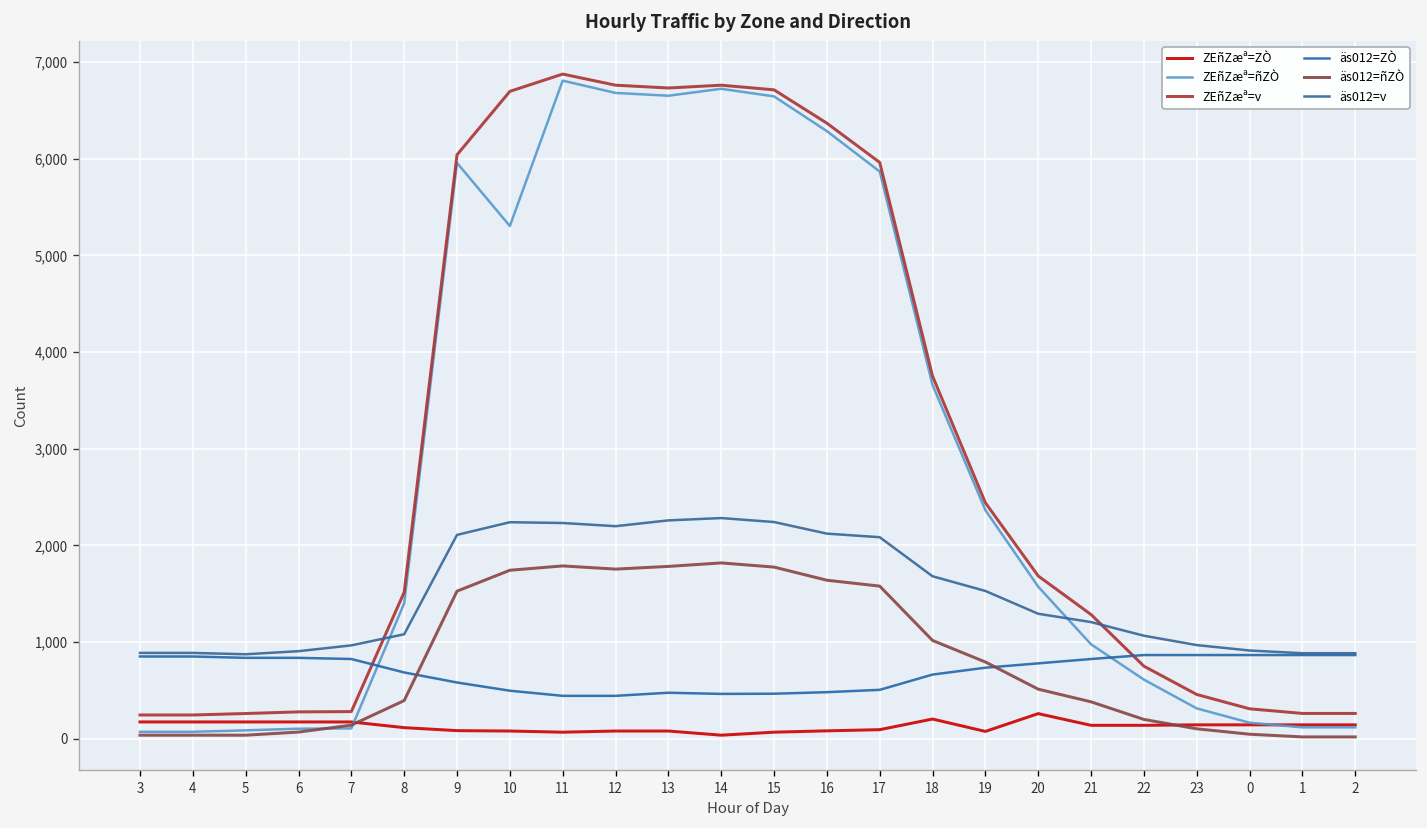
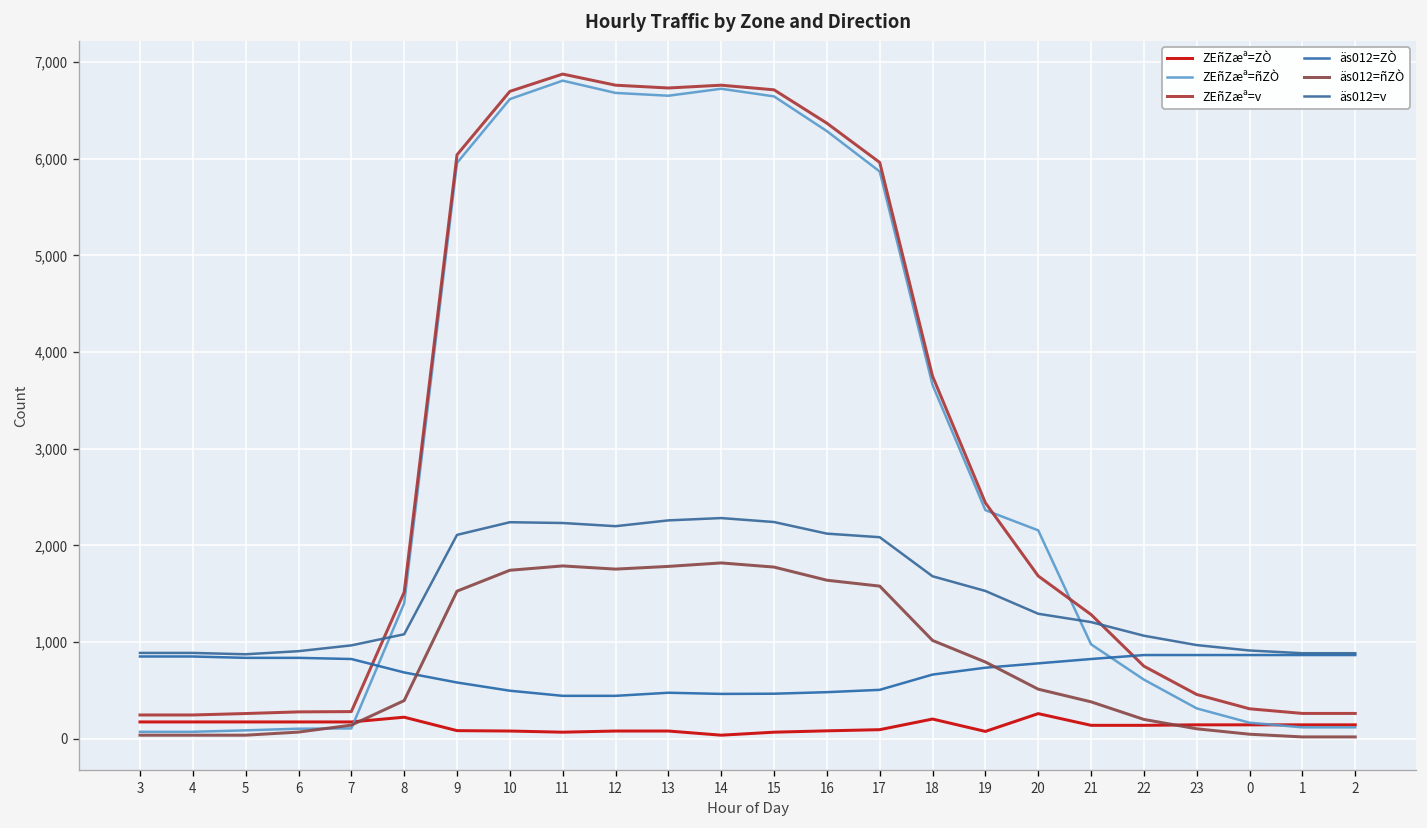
  {
    "ZEñZæª=ZÒ": {
      "3": "200",
      "4": "200",
      "5": "200",
      "6": "200",
      "7": "200",
-     "8": "100",
+     "8": "200",
      "9": "100",
      "10": "100",
      "11": "100",
      "12": "100",
      "13": "100",
      "14": "0",
      "15": "100",
      "16": "100",
      "17": "100",
      "18": "200",
      "19": "100",
      "20": "300",
      "21": "100",
      "22": "100",
      "23": "100"
    },
    "ZEñZæª=ñZÒ": {
      "3": "100",
      "4": "100",
      "5": "100",
      "6": "100",
      "7": "100",
      "8": "1,400",
      "9": "6,000",
-     "10": "5,300",
+     "10": "6,600",
      "11": "6,800",
      "12": "6,700",
      "13": "6,700",
      "14": "6,700",
      "15": "6,600",
      "16": "6,300",
      "17": "5,900",
      "18": "3,700",
      "19": "2,400",
-     "20": "1,600",
+     "20": "2,200",
      "21": "1,000",
      "22": "600",
      "23": "300"
    }
  }
